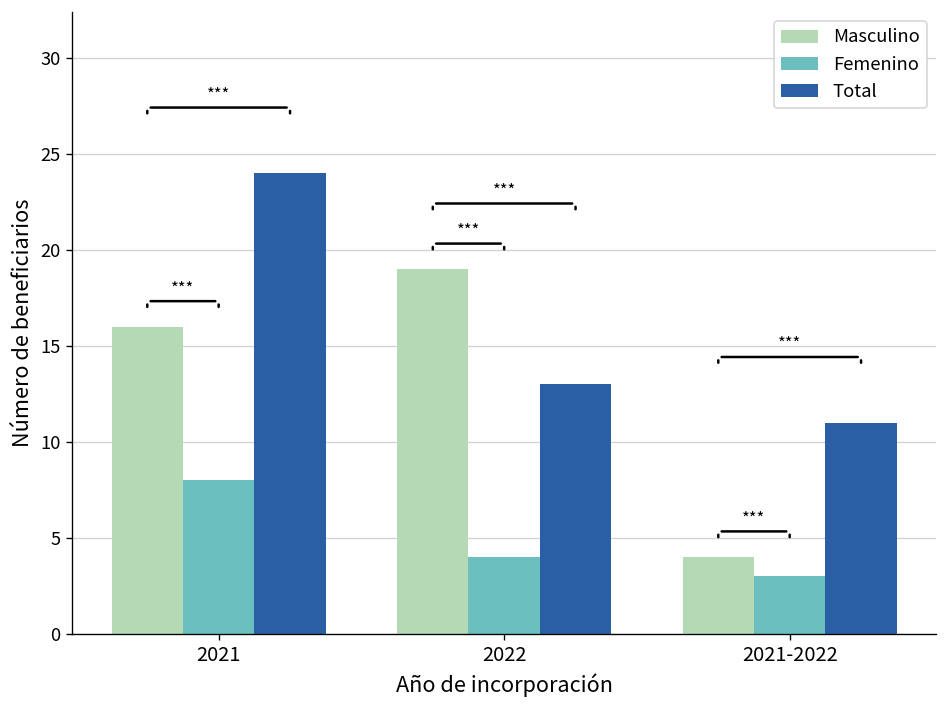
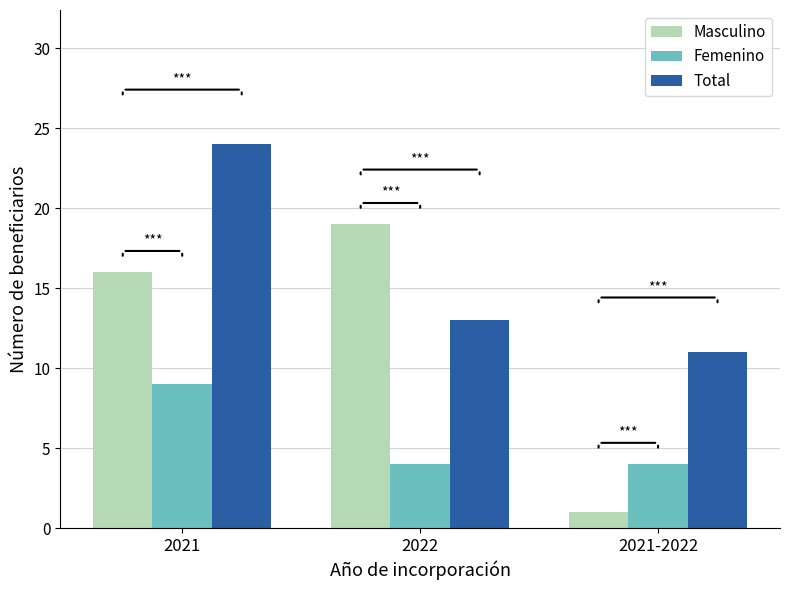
  {
    "Masculino": {
      "2021": 16,
      "2022": 19,
-     "2021-2022": 4
+     "2021-2022": 1
    },
    "Femenino": {
-     "2021": 8,
+     "2021": 9,
      "2022": 4,
-     "2021-2022": 3
+     "2021-2022": 4
    },
    "Total": {
      "2021": 24,
      "2022": 13,
      "2021-2022": 11
    }
  }
